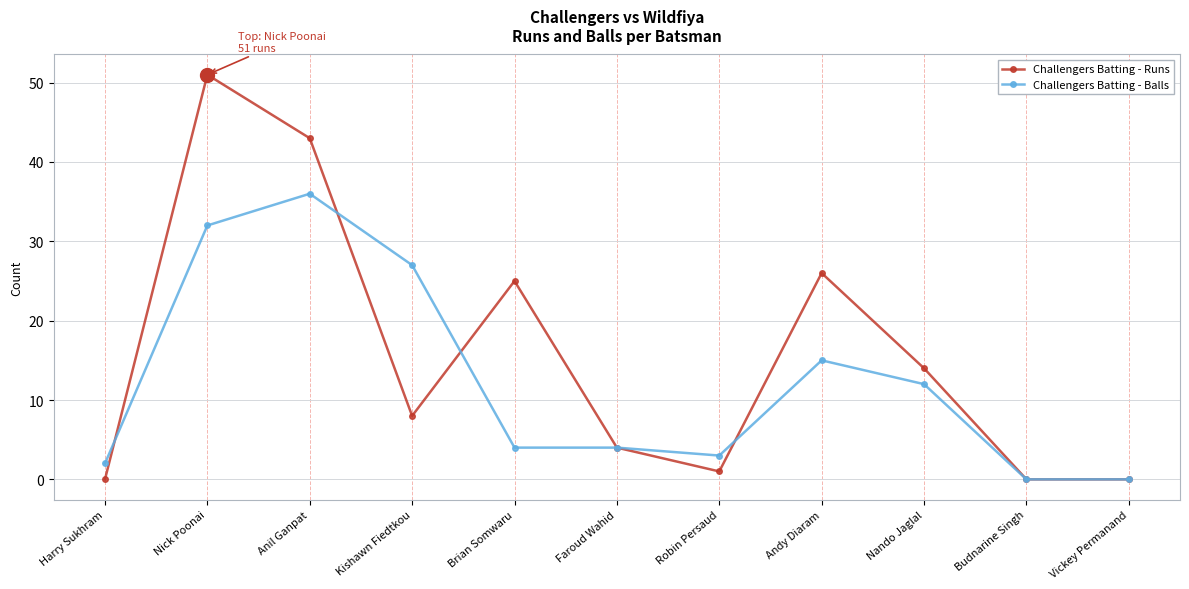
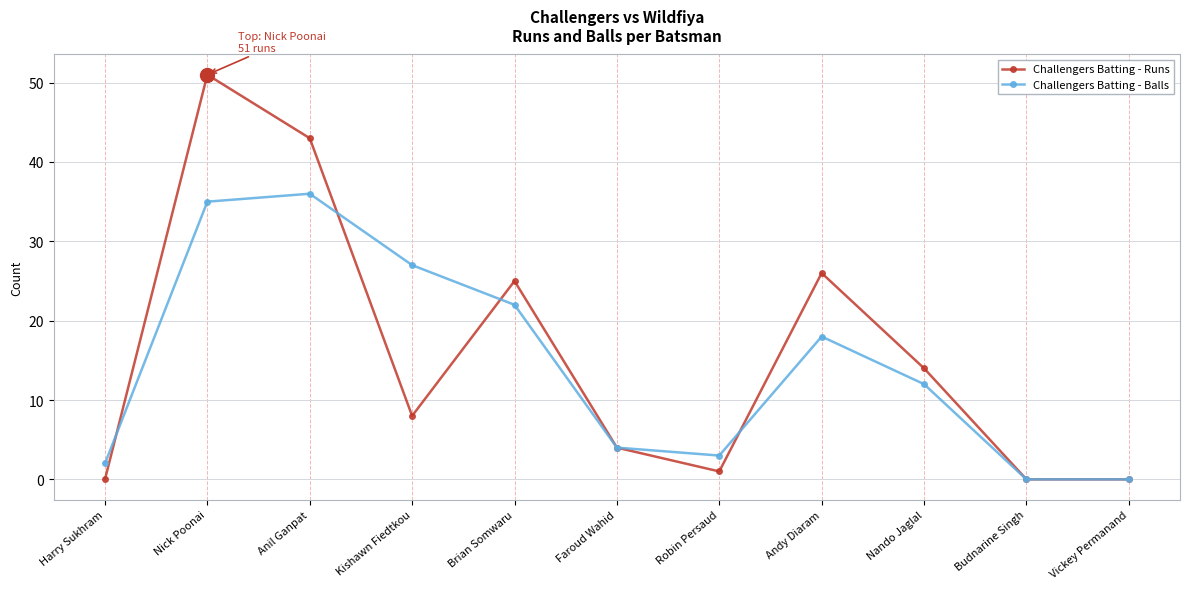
  {
    "Challengers Batting - Balls": {
      "Harry Sukhram": 2,
-     "Nick Poonai": 32,
+     "Nick Poonai": 35,
      "Anil Ganpat": 36,
      "Kishawn Fiedtkou": 27,
-     "Brian Somwaru": 4,
+     "Brian Somwaru": 22,
      "Robin Persaud": 3,
-     "Andy Diaram": 15,
+     "Andy Diaram": 18,
      "Nando Jaglal": 12
    }
  }
